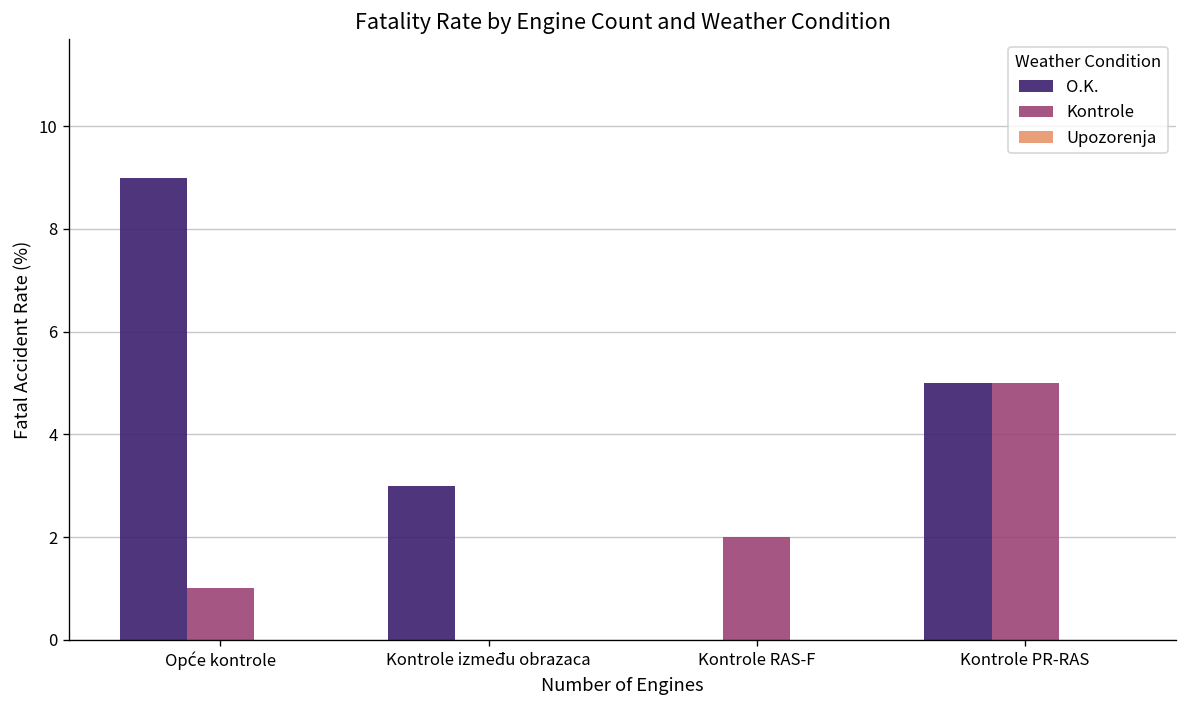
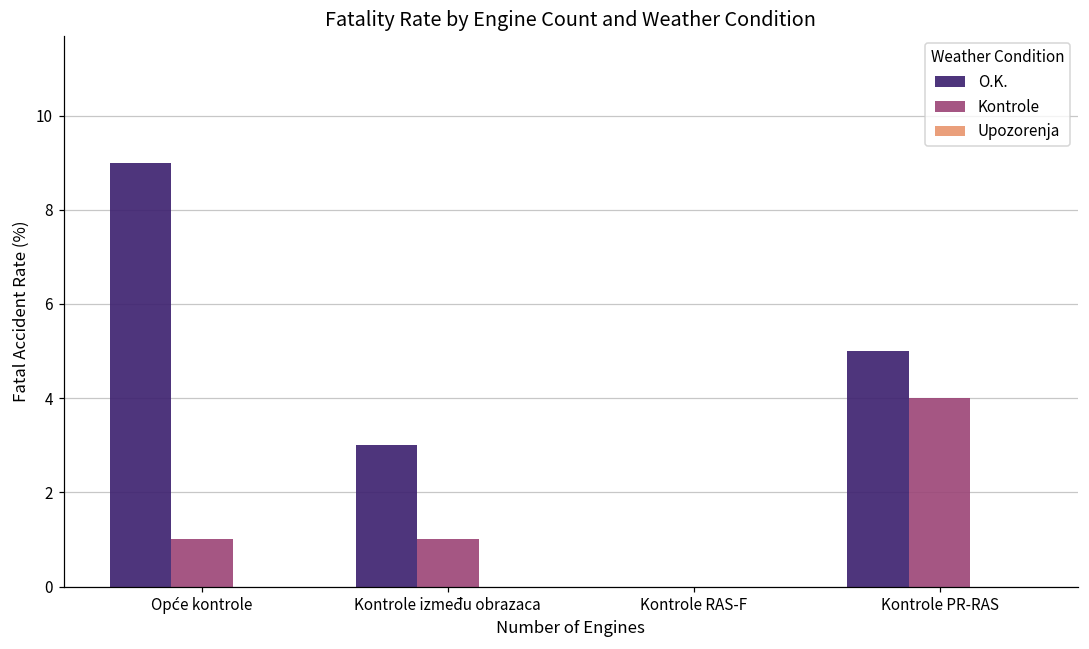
  {
    "O.K.": {
      "Opće kontrole": 9,
      "Kontrole između obrazaca": 3,
      "Kontrole RAS-F": 0,
      "Kontrole PR-RAS": 5
    },
    "Kontrole": {
      "Opće kontrole": 1,
-     "Kontrole između obrazaca": 0,
-     "Kontrole RAS-F": 2,
-     "Kontrole PR-RAS": 5
+     "Kontrole između obrazaca": 1,
+     "Kontrole RAS-F": 0,
+     "Kontrole PR-RAS": 4
    },
    "Upozorenja": {
      "Opće kontrole": 0,
      "Kontrole između obrazaca": 0,
      "Kontrole RAS-F": 0,
      "Kontrole PR-RAS": 0
    }
  }
